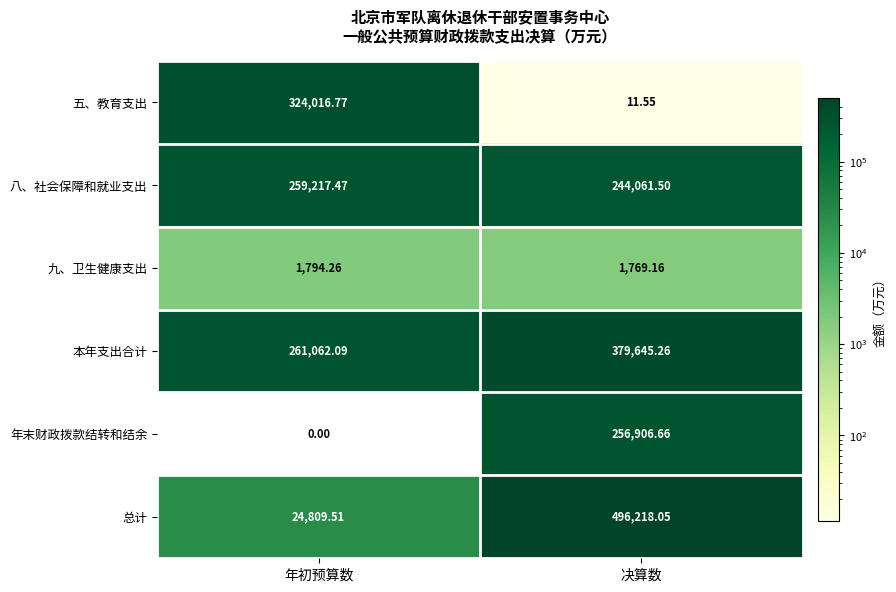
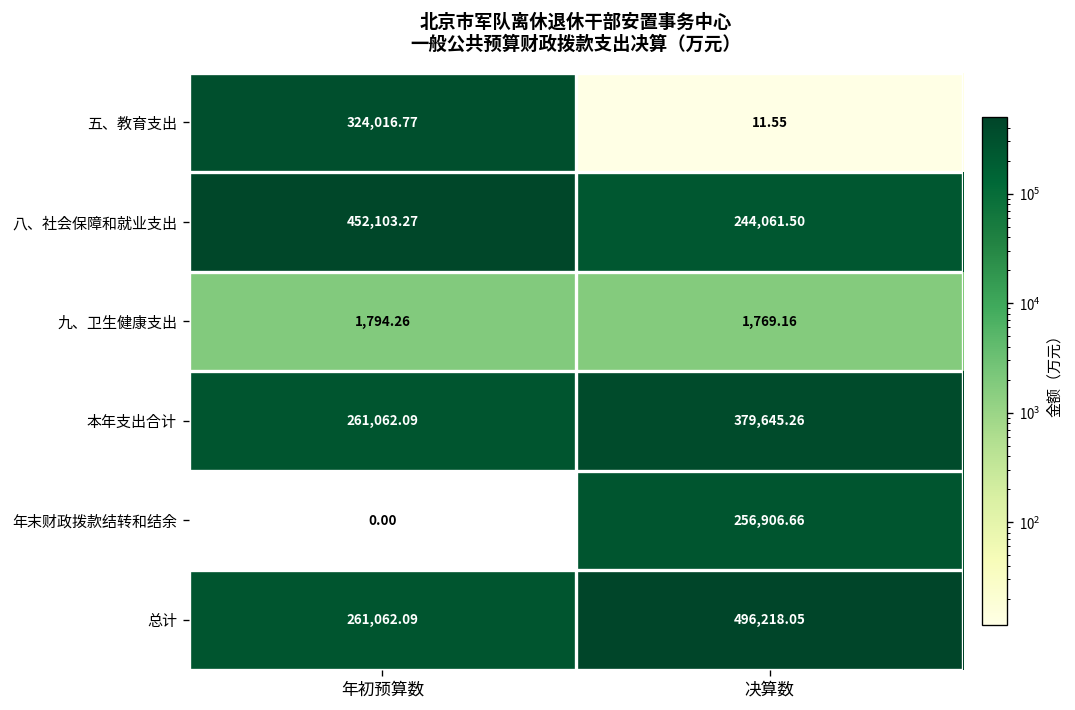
  {
    "五、教育支出": {
      "年初预算数": "324,016.77",
      "决算数": "11.55"
    },
    "八、社会保障和就业支出": {
-     "年初预算数": "259,217.47",
+     "年初预算数": "452,103.27",
      "决算数": "244,061.50"
    },
    "九、卫生健康支出": {
      "年初预算数": "1,794.26",
      "决算数": "1,769.16"
    },
    "本年支出合计": {
      "年初预算数": "261,062.09",
      "决算数": "379,645.26"
    },
    "年末财政拨款结转和结余": {
      "年初预算数": "0.00",
      "决算数": "256,906.66"
    },
    "总计": {
-     "年初预算数": "24,809.51",
+     "年初预算数": "261,062.09",
      "决算数": "496,218.05"
    }
  }
